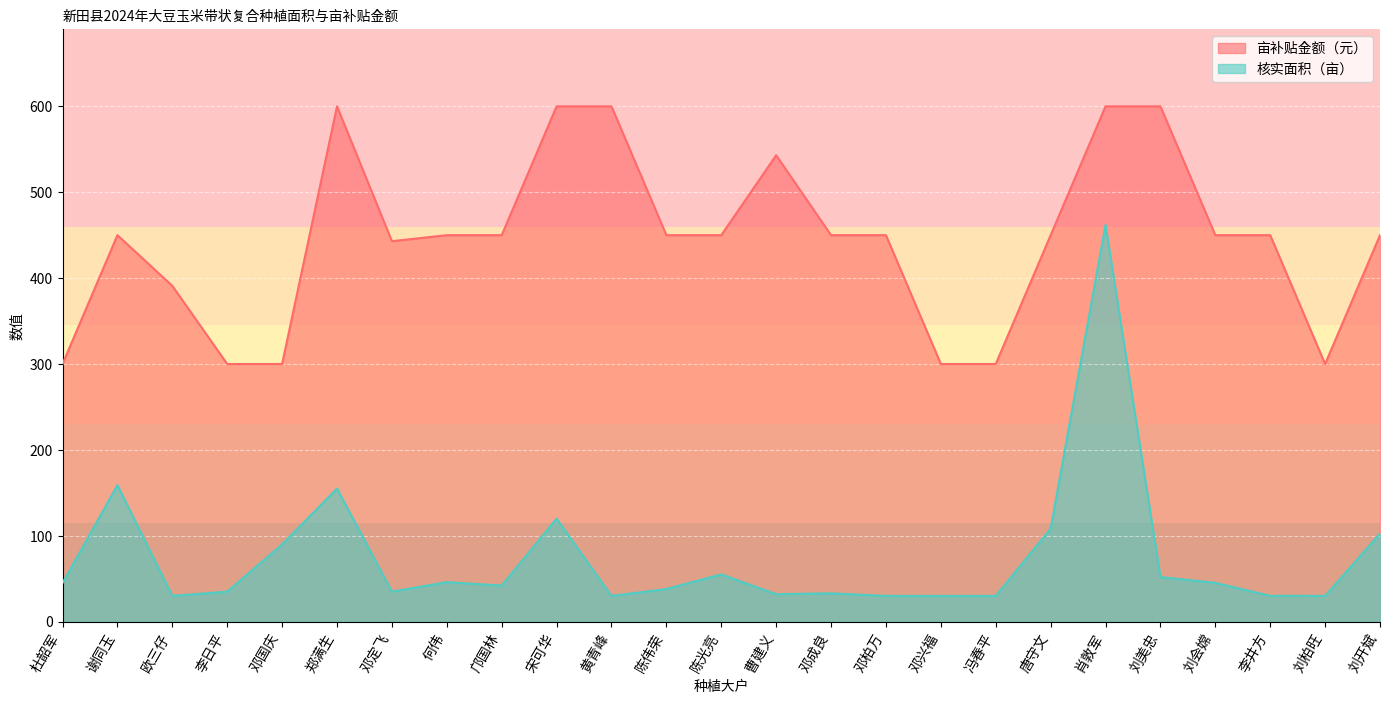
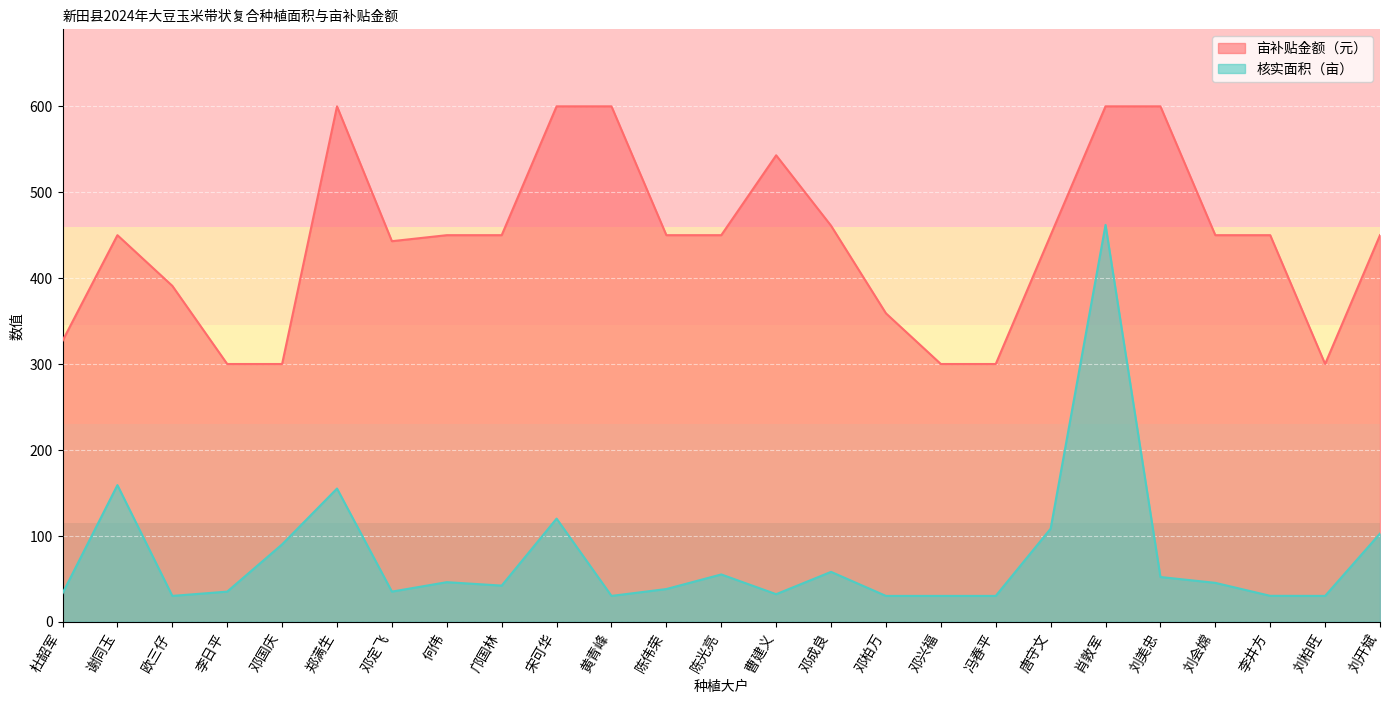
  {
    "亩补贴金额（元）": {
-     "杜韶军": 300,
+     "杜韶军": 330,
      "谢同玉": 450,
      "欧三仔": 390,
      "李日平": 300,
      "邓国庆": 300,
      "郑满生": 600,
      "邓定飞": 440,
      "何伟": 450,
      "邝国林": 450,
      "宋可华": 600,
      "黄青峰": 600,
      "陈伟荣": 450,
      "陈光亮": 450,
      "曹建义": 540,
-     "邓成良": 450,
-     "邓柏万": 450,
+     "邓成良": 460,
+     "邓柏万": 360,
      "邓兴福": 300,
      "冯春平": 300,
      "唐守文": 450,
      "肖敦军": 600,
      "刘美忠": 600,
      "刘会嫦": 450,
      "李井方": 450,
      "刘柏旺": 300,
      "刘开斌": 450
    },
    "核实面积（亩）": {
-     "杜韶军": 50,
+     "杜韶军": 30,
      "谢同玉": 160,
      "欧三仔": 30,
      "李日平": 40,
      "邓国庆": 90,
      "郑满生": 160,
      "邓定飞": 40,
      "何伟": 50,
      "邝国林": 40,
      "宋可华": 120,
      "黄青峰": 30,
      "陈伟荣": 40,
      "陈光亮": 60,
      "曹建义": 30,
-     "邓成良": 30,
+     "邓成良": 60,
      "邓柏万": 30,
      "邓兴福": 30,
      "冯春平": 30,
      "唐守文": 110,
      "肖敦军": 460,
      "刘美忠": 50,
      "刘会嫦": 50,
      "李井方": 30,
      "刘柏旺": 30,
      "刘开斌": 100
    }
  }
